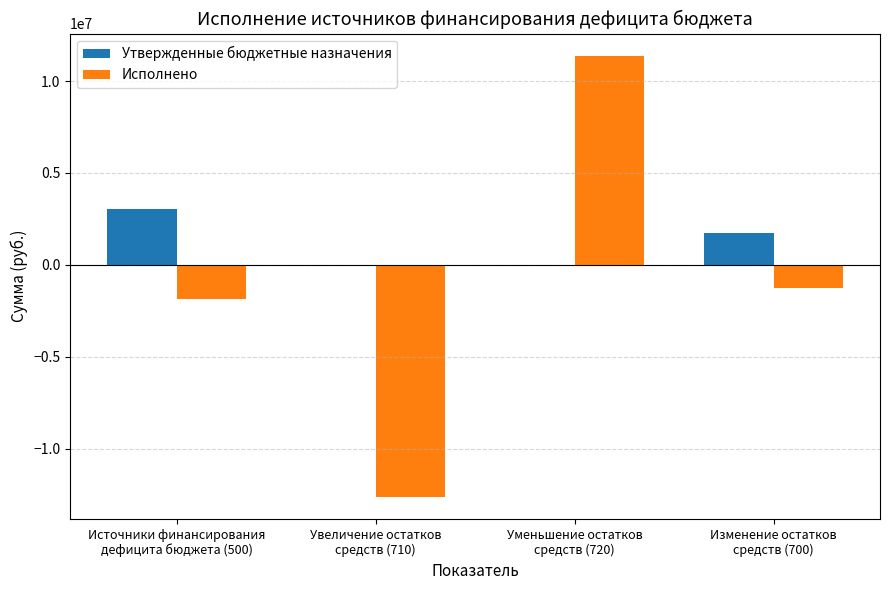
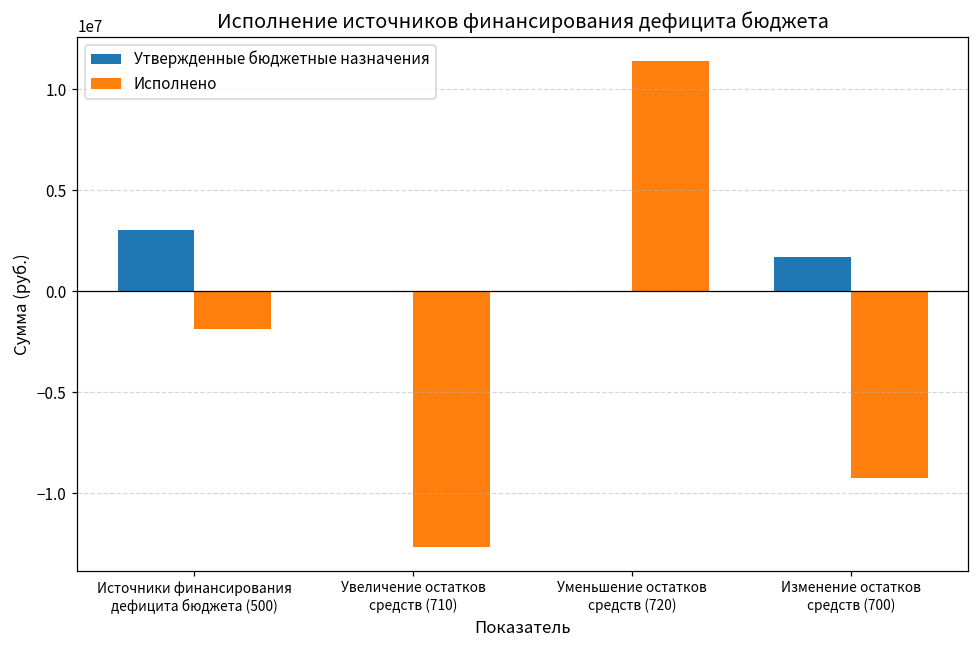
  {
    "Утвержденные бюджетные назначения": {
      "Источники финансирования дефицита бюджета (500)": 3100000,
      "Увеличение остатков средств (710)": 0,
      "Уменьшение остатков средств (720)": 0,
      "Изменение остатков средств (700)": 1700000
    },
    "Исполнено": {
      "Источники финансирования дефицита бюджета (500)": -1800000,
      "Увеличение остатков средств (710)": -12600000,
      "Уменьшение остатков средств (720)": 11400000,
-     "Изменение остатков средств (700)": -1200000
+     "Изменение остатков средств (700)": -9200000
    }
  }
